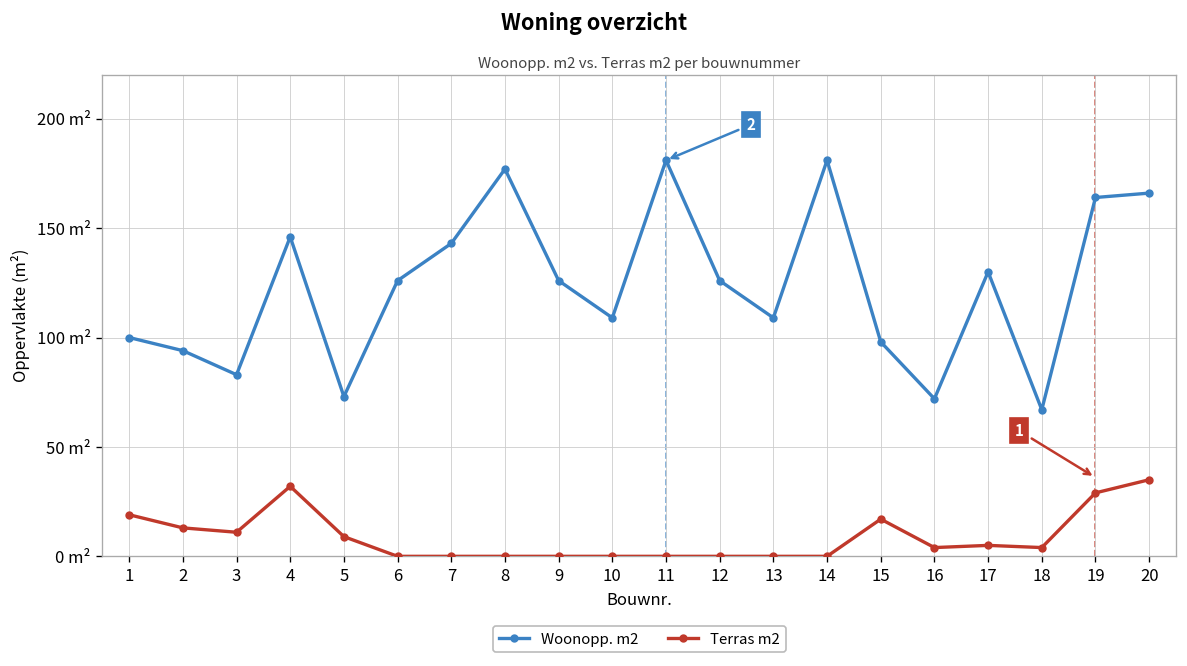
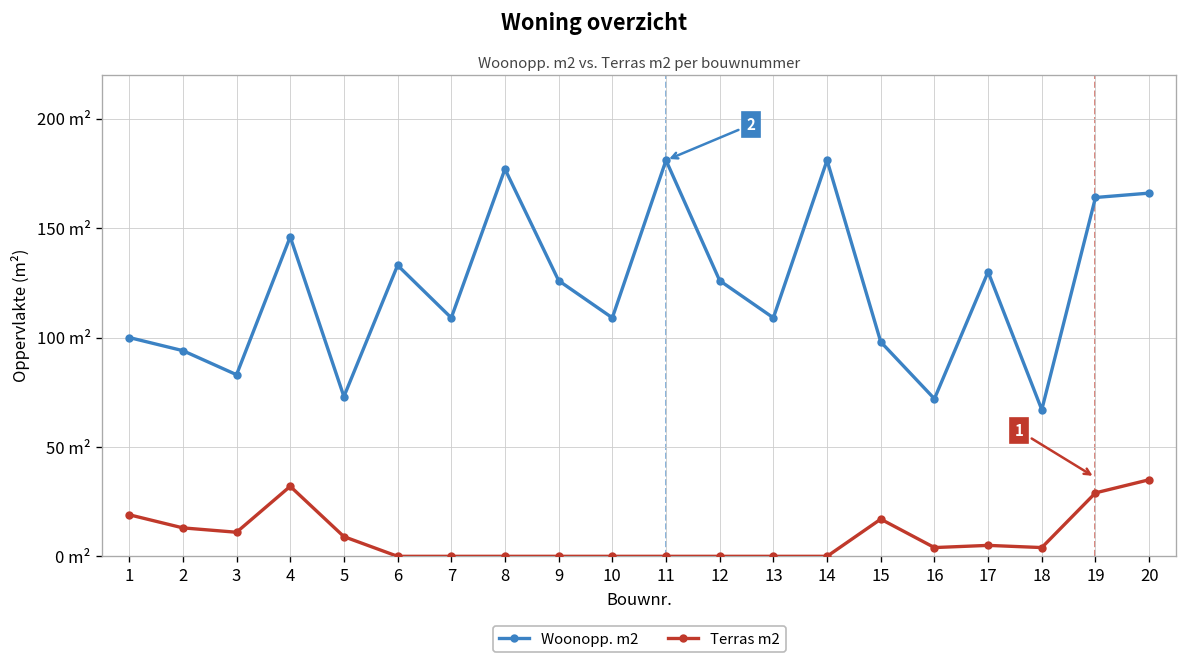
  {
    "Woonopp. m2": {
      "1": "100 m²",
      "2": "94 m²",
      "3": "83 m²",
      "4": "146 m²",
      "5": "73 m²",
-     "6": "126 m²",
-     "7": "143 m²",
+     "6": "133 m²",
+     "7": "109 m²",
      "8": "177 m²",
      "9": "126 m²",
      "10": "109 m²",
      "11": "181 m²",
      "12": "126 m²",
      "13": "109 m²",
      "14": "181 m²",
      "15": "98 m²",
      "16": "72 m²",
      "17": "130 m²",
      "18": "67 m²",
      "19": "164 m²",
      "20": "166 m²"
    },
    "Terras m2": {
      "1": "19 m²",
      "2": "13 m²",
      "3": "11 m²",
      "4": "32 m²",
      "5": "9 m²",
      "6": "0 m²",
      "7": "0 m²",
      "8": "0 m²",
      "9": "0 m²",
      "10": "0 m²",
      "11": "0 m²",
      "12": "0 m²",
      "13": "0 m²",
      "14": "0 m²",
      "15": "17 m²",
      "16": "4 m²",
      "17": "5 m²",
      "18": "4 m²",
      "19": "29 m²",
      "20": "35 m²"
    }
  }
